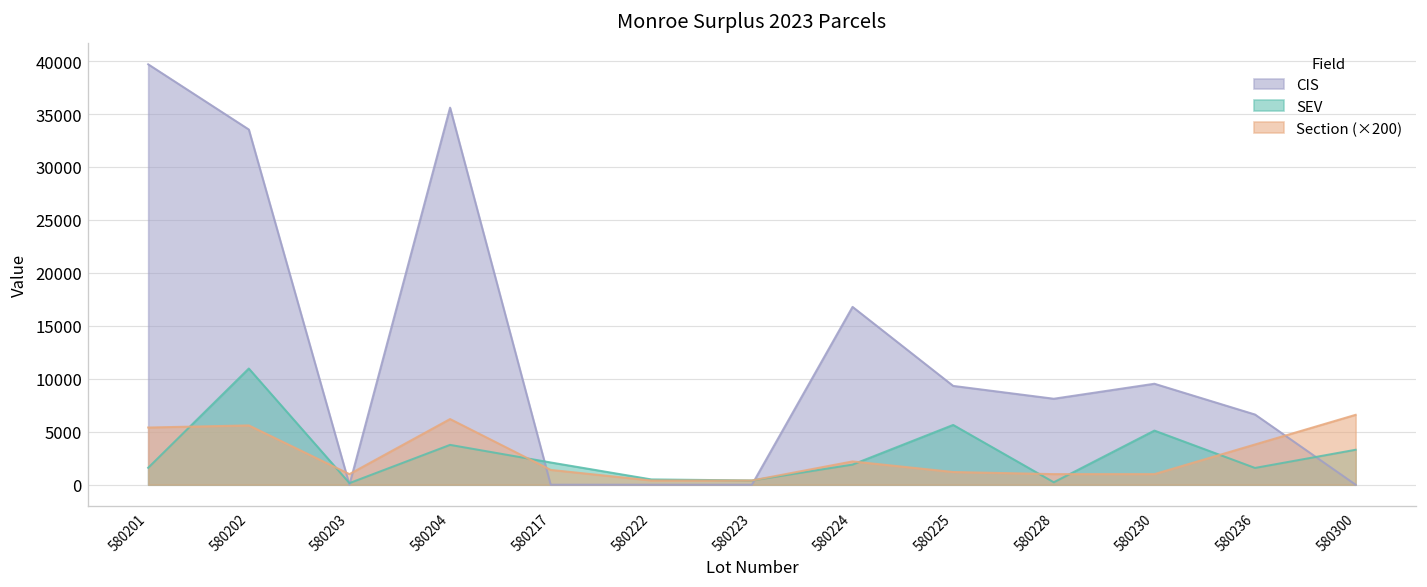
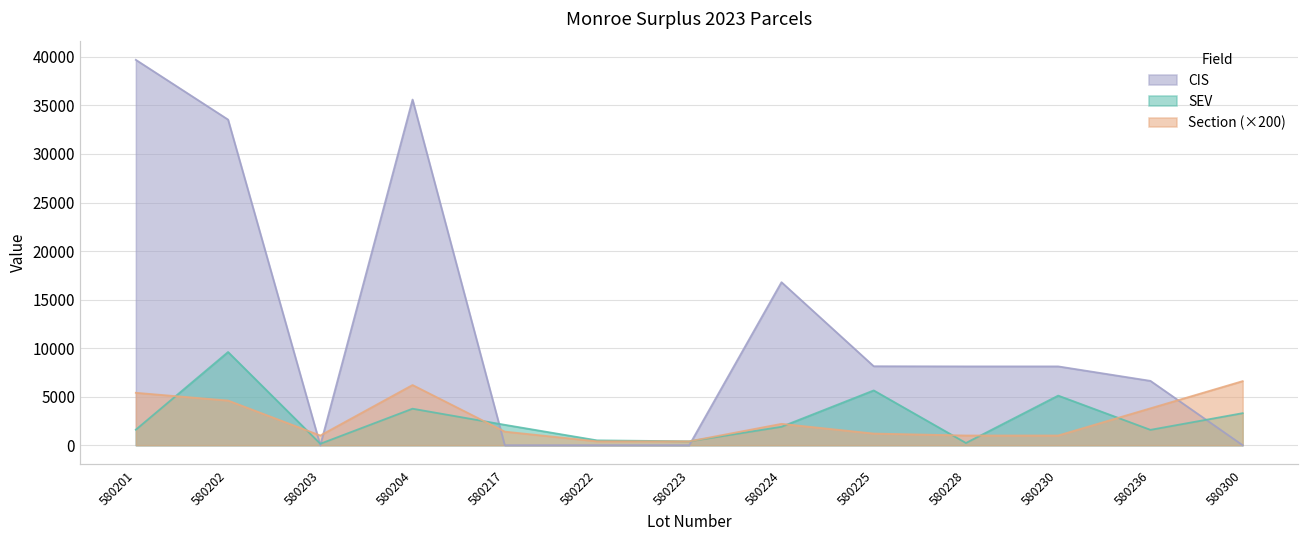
  {
    "CIS": {
      "580201": 40000,
      "580202": 34000,
      "580204": 36000,
      "580217": 0,
      "580222": 0,
      "580223": 0,
      "580224": 17000,
-     "580225": 9000,
+     "580225": 8000,
      "580228": 8000,
-     "580230": 10000,
+     "580230": 8000,
      "580236": 7000,
      "580300": 0
    },
    "SEV": {
      "580201": 2000,
-     "580202": 11000,
+     "580202": 10000,
      "580204": 4000,
      "580217": 2000,
      "580224": 2000,
      "580225": 6000,
      "580228": 0,
      "580230": 5000,
      "580236": 2000,
      "580300": 3000
    },
    "Section (×200)": {
      "580201": 5000,
-     "580202": 6000,
+     "580202": 5000,
      "580203": 1000,
      "580204": 6000,
      "580217": 1000,
      "580224": 2000,
      "580225": 1000,
      "580228": 1000,
      "580230": 1000,
      "580236": 4000,
      "580300": 7000
    }
  }
